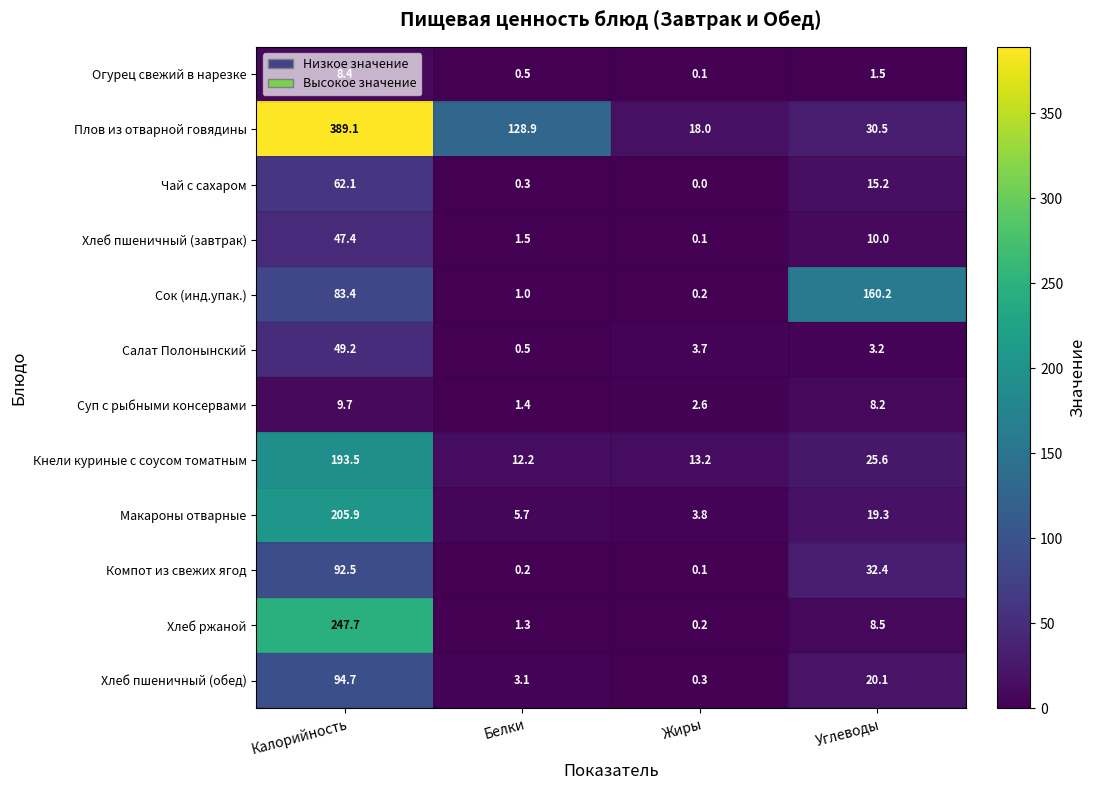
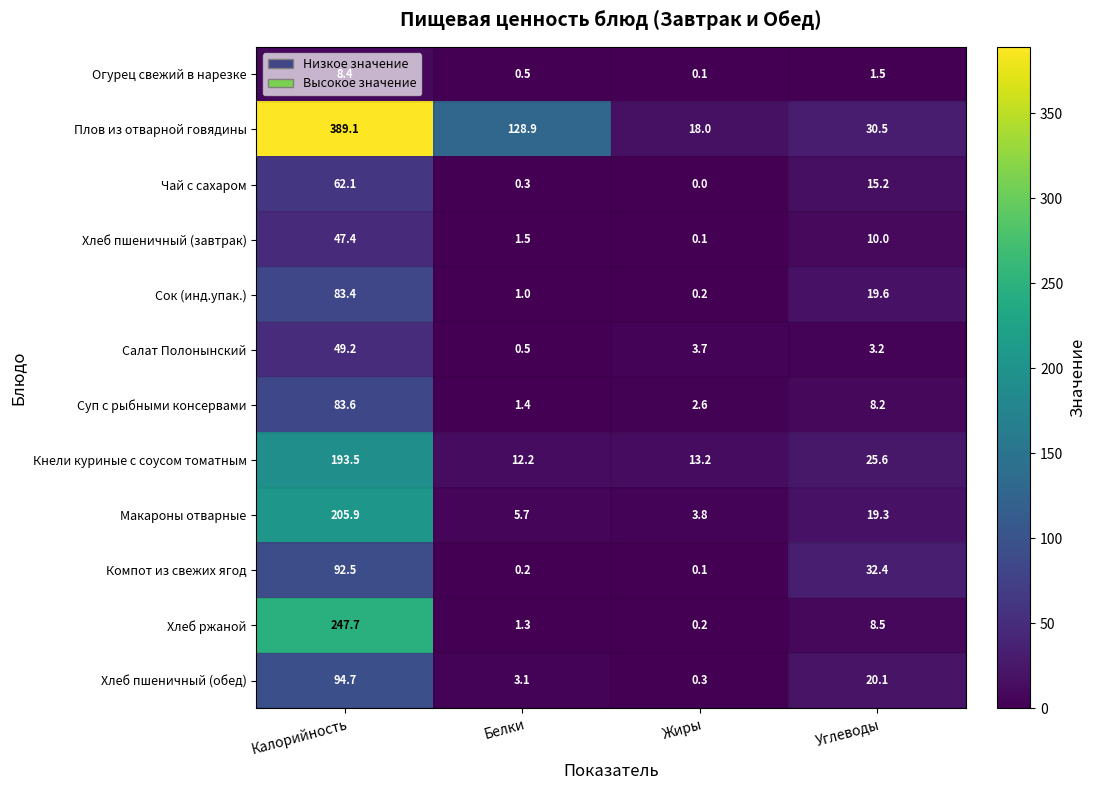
  {
    "Огурец свежий в нарезке": {
      "Белки": 0.5,
      "Жиры": 0.1,
      "Углеводы": 1.5
    },
    "Плов из отварной говядины": {
      "Калорийность": 389.1,
      "Белки": 128.9,
      "Жиры": 18.0,
      "Углеводы": 30.5
    },
    "Чай с сахаром": {
      "Калорийность": 62.1,
      "Белки": 0.3,
      "Жиры": 0.0,
      "Углеводы": 15.2
    },
    "Хлеб пшеничный (завтрак)": {
      "Калорийность": 47.4,
      "Белки": 1.5,
      "Жиры": 0.1,
      "Углеводы": 10.0
    },
    "Сок (инд.упак.)": {
      "Калорийность": 83.4,
      "Белки": 1.0,
      "Жиры": 0.2,
-     "Углеводы": 160.2
+     "Углеводы": 19.6
    },
    "Салат Полонынский": {
      "Калорийность": 49.2,
      "Белки": 0.5,
      "Жиры": 3.7,
      "Углеводы": 3.2
    },
    "Суп с рыбными консервами": {
-     "Калорийность": 9.7,
+     "Калорийность": 83.6,
      "Белки": 1.4,
      "Жиры": 2.6,
      "Углеводы": 8.2
    },
    "Кнели куриные с соусом томатным": {
      "Калорийность": 193.5,
      "Белки": 12.2,
      "Жиры": 13.2,
      "Углеводы": 25.6
    },
    "Макароны отварные": {
      "Калорийность": 205.9,
      "Белки": 5.7,
      "Жиры": 3.8,
      "Углеводы": 19.3
    },
    "Компот из свежих ягод": {
      "Калорийность": 92.5,
      "Белки": 0.2,
      "Жиры": 0.1,
      "Углеводы": 32.4
    },
    "Хлеб ржаной": {
      "Калорийность": 247.7,
      "Белки": 1.3,
      "Жиры": 0.2,
      "Углеводы": 8.5
    },
    "Хлеб пшеничный (обед)": {
      "Калорийность": 94.7,
      "Белки": 3.1,
      "Жиры": 0.3,
      "Углеводы": 20.1
    }
  }
